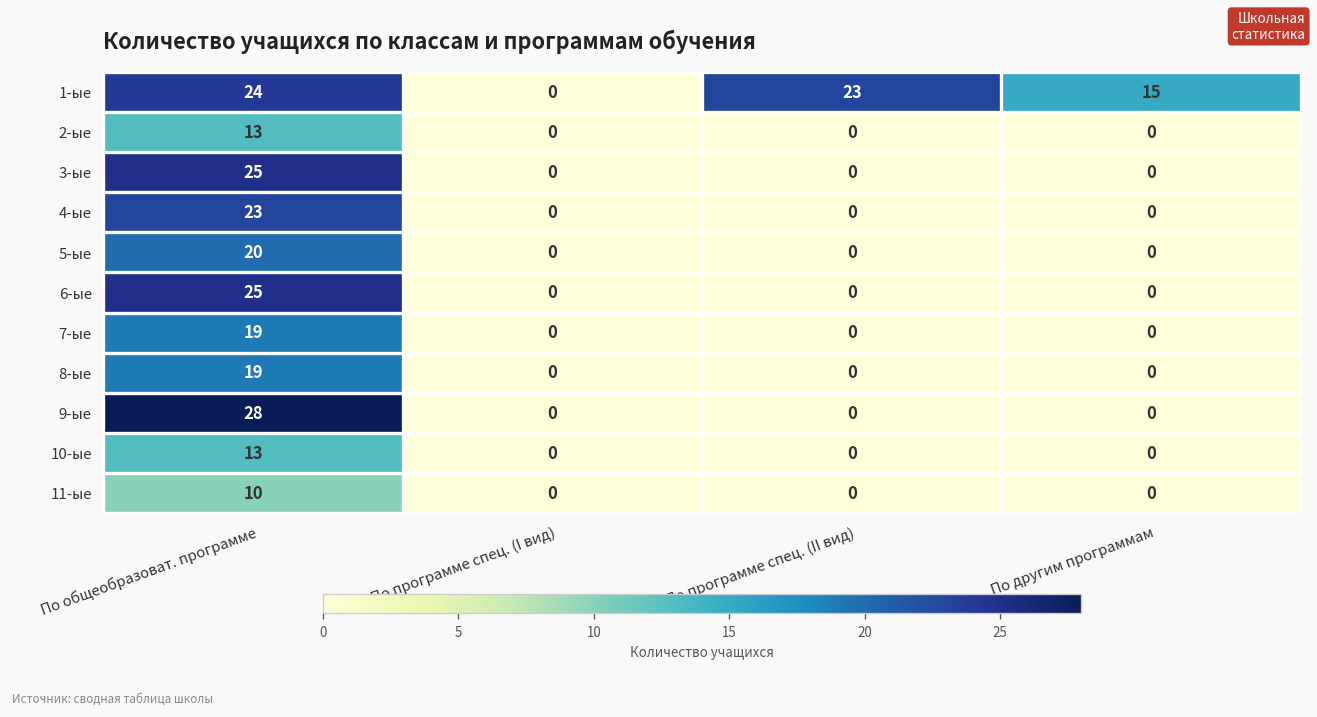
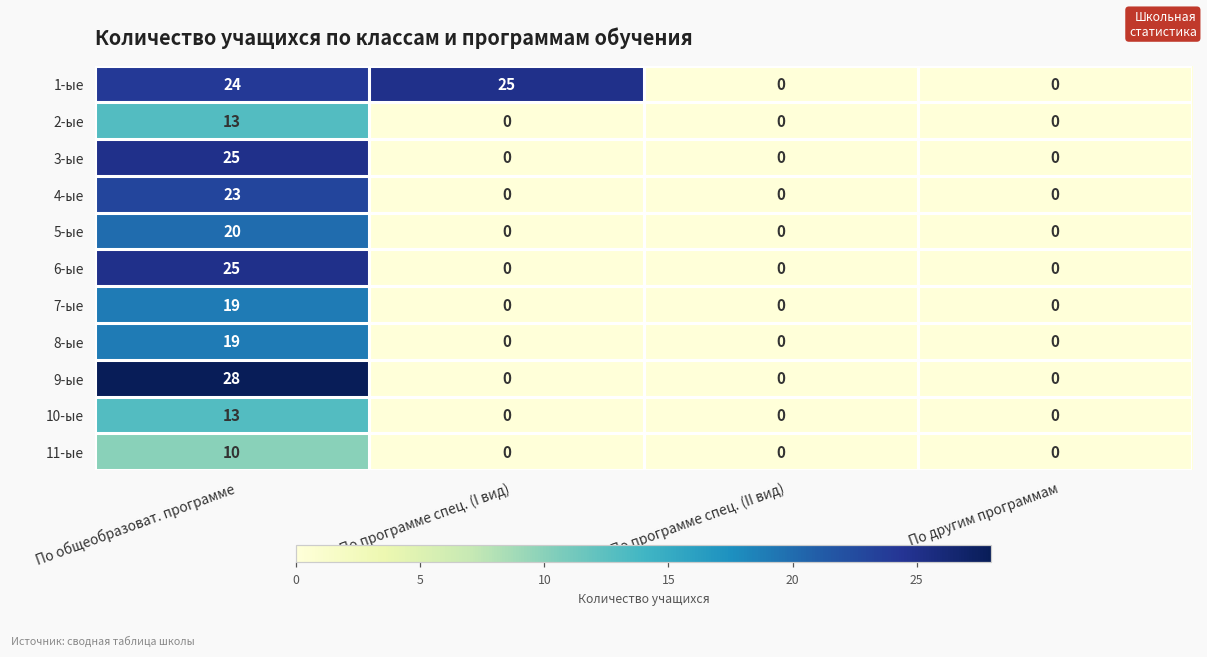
  {
    "1-ые": {
      "По общеобразоват. программе": 24,
-     "По программе спец. (I вид)": 0,
-     "По программе спец. (II вид)": 23,
-     "По другим программам": 15
+     "По программе спец. (I вид)": 25,
+     "По программе спец. (II вид)": 0,
+     "По другим программам": 0
    },
    "2-ые": {
      "По общеобразоват. программе": 13,
      "По программе спец. (I вид)": 0,
      "По программе спец. (II вид)": 0,
      "По другим программам": 0
    },
    "3-ые": {
      "По общеобразоват. программе": 25,
      "По программе спец. (I вид)": 0,
      "По программе спец. (II вид)": 0,
      "По другим программам": 0
    },
    "4-ые": {
      "По общеобразоват. программе": 23,
      "По программе спец. (I вид)": 0,
      "По программе спец. (II вид)": 0,
      "По другим программам": 0
    },
    "5-ые": {
      "По общеобразоват. программе": 20,
      "По программе спец. (I вид)": 0,
      "По программе спец. (II вид)": 0,
      "По другим программам": 0
    },
    "6-ые": {
      "По общеобразоват. программе": 25,
      "По программе спец. (I вид)": 0,
      "По программе спец. (II вид)": 0,
      "По другим программам": 0
    },
    "7-ые": {
      "По общеобразоват. программе": 19,
      "По программе спец. (I вид)": 0,
      "По программе спец. (II вид)": 0,
      "По другим программам": 0
    },
    "8-ые": {
      "По общеобразоват. программе": 19,
      "По программе спец. (I вид)": 0,
      "По программе спец. (II вид)": 0,
      "По другим программам": 0
    },
    "9-ые": {
      "По общеобразоват. программе": 28,
      "По программе спец. (I вид)": 0,
      "По программе спец. (II вид)": 0,
      "По другим программам": 0
    },
    "10-ые": {
      "По общеобразоват. программе": 13,
      "По программе спец. (I вид)": 0,
      "По программе спец. (II вид)": 0,
      "По другим программам": 0
    },
    "11-ые": {
      "По общеобразоват. программе": 10,
      "По программе спец. (I вид)": 0,
      "По программе спец. (II вид)": 0,
      "По другим программам": 0
    }
  }
